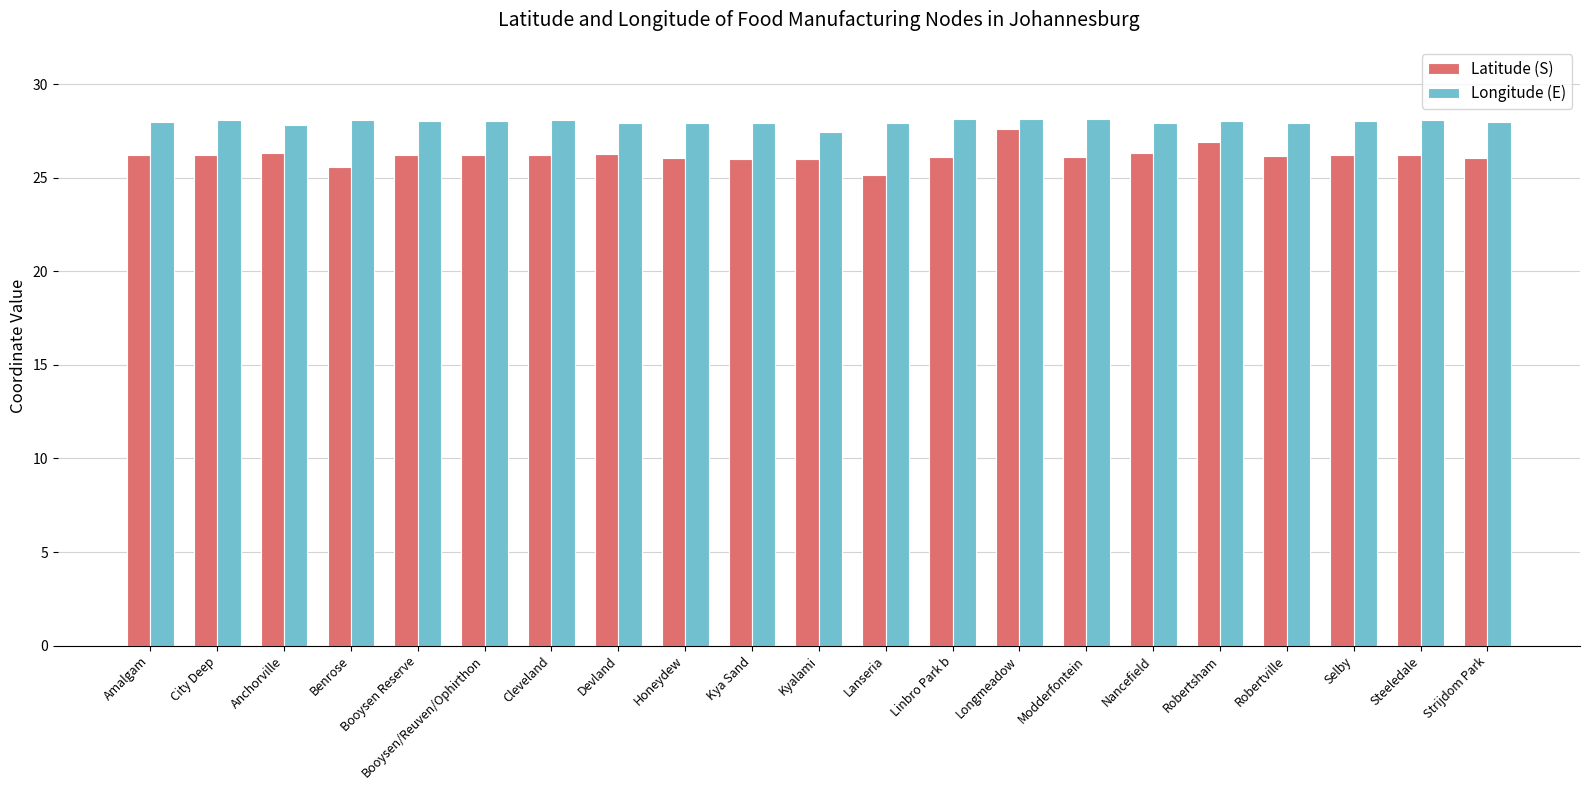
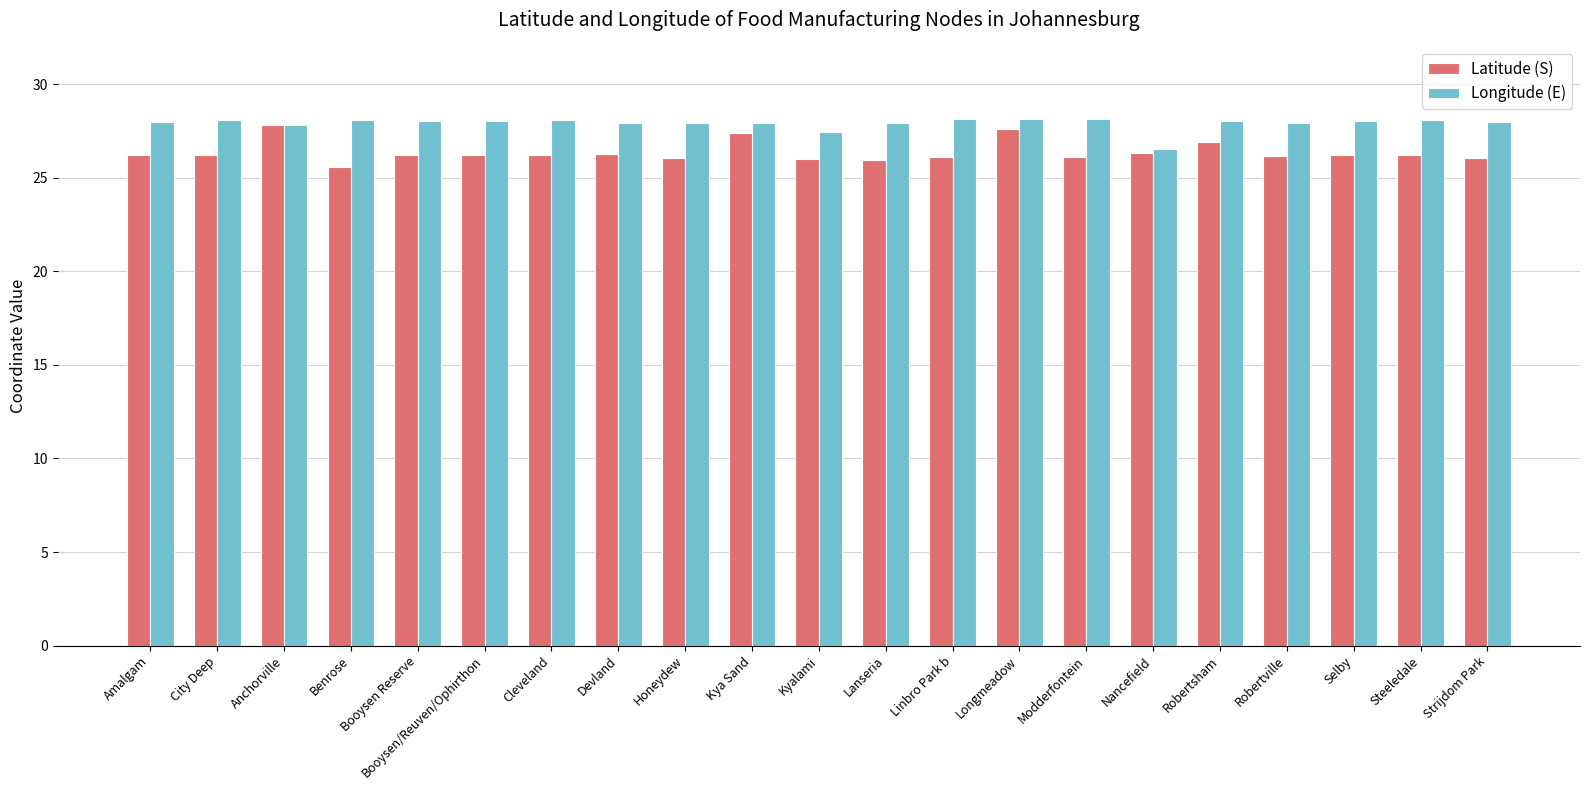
  {
    "Latitude (S)": {
      "Amalgam": 26.2,
      "City Deep": 26.2,
-     "Anchorville": 26.3,
+     "Anchorville": 27.8,
      "Benrose": 25.6,
      "Booysen Reserve": 26.2,
      "Booysen/Reuven/Ophirthon": 26.2,
      "Cleveland": 26.2,
      "Devland": 26.3,
      "Honeydew": 26.1,
-     "Kya Sand": 26.0,
+     "Kya Sand": 27.4,
      "Kyalami": 26.0,
-     "Lanseria": 25.2,
+     "Lanseria": 25.9,
      "Linbro Park b": 26.1,
      "Longmeadow": 27.6,
      "Modderfontein": 26.1,
      "Nancefield": 26.3,
      "Robertsham": 26.9,
      "Robertville": 26.2,
      "Selby": 26.2,
      "Steeledale": 26.2,
      "Strijdom Park": 26.1
    },
    "Longitude (E)": {
      "Amalgam": 28.0,
      "City Deep": 28.1,
      "Anchorville": 27.8,
      "Benrose": 28.1,
      "Booysen Reserve": 28.0,
      "Booysen/Reuven/Ophirthon": 28.0,
      "Cleveland": 28.1,
      "Devland": 27.9,
      "Honeydew": 27.9,
      "Kya Sand": 28.0,
      "Kyalami": 27.5,
      "Lanseria": 27.9,
      "Linbro Park b": 28.1,
      "Longmeadow": 28.1,
      "Modderfontein": 28.1,
-     "Nancefield": 27.9,
+     "Nancefield": 26.6,
      "Robertsham": 28.0,
      "Robertville": 27.9,
      "Selby": 28.0,
      "Steeledale": 28.1,
      "Strijdom Park": 28.0
    }
  }
